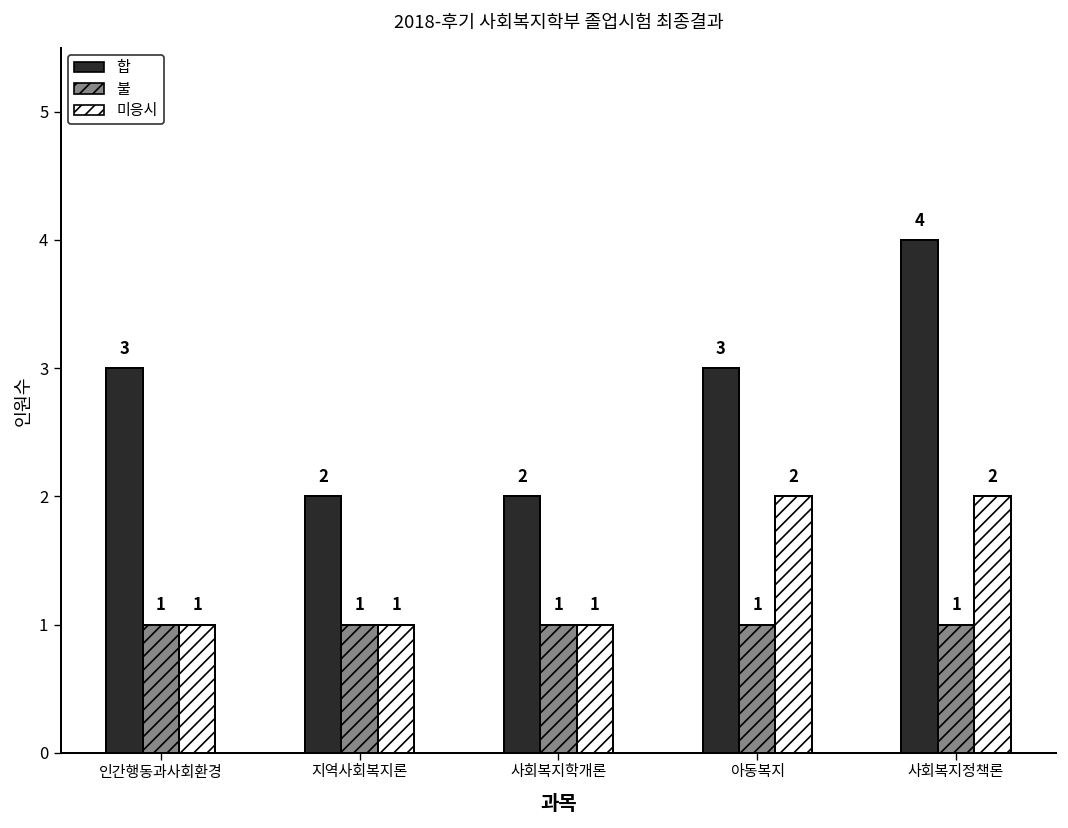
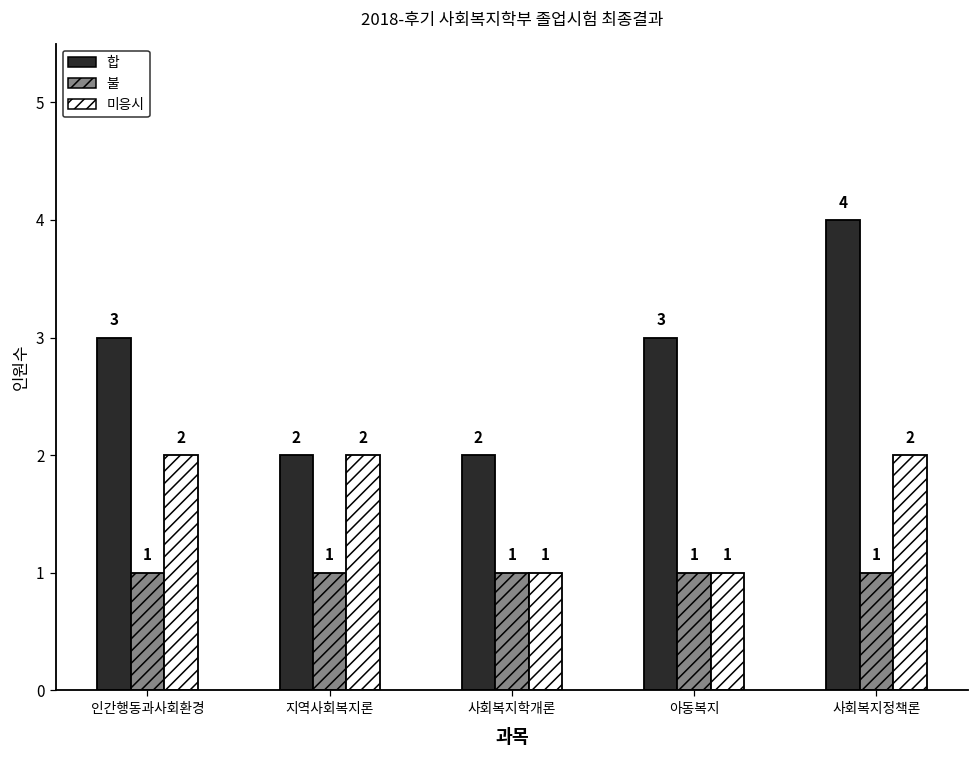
  {
    "합": {
      "인간행동과사회환경": 3,
      "지역사회복지론": 2,
      "사회복지학개론": 2,
      "아동복지": 3,
      "사회복지정책론": 4
    },
    "불": {
      "인간행동과사회환경": 1,
      "지역사회복지론": 1,
      "사회복지학개론": 1,
      "아동복지": 1,
      "사회복지정책론": 1
    },
    "미응시": {
-     "인간행동과사회환경": 1,
-     "지역사회복지론": 1,
+     "인간행동과사회환경": 2,
+     "지역사회복지론": 2,
      "사회복지학개론": 1,
-     "아동복지": 2,
+     "아동복지": 1,
      "사회복지정책론": 2
    }
  }
